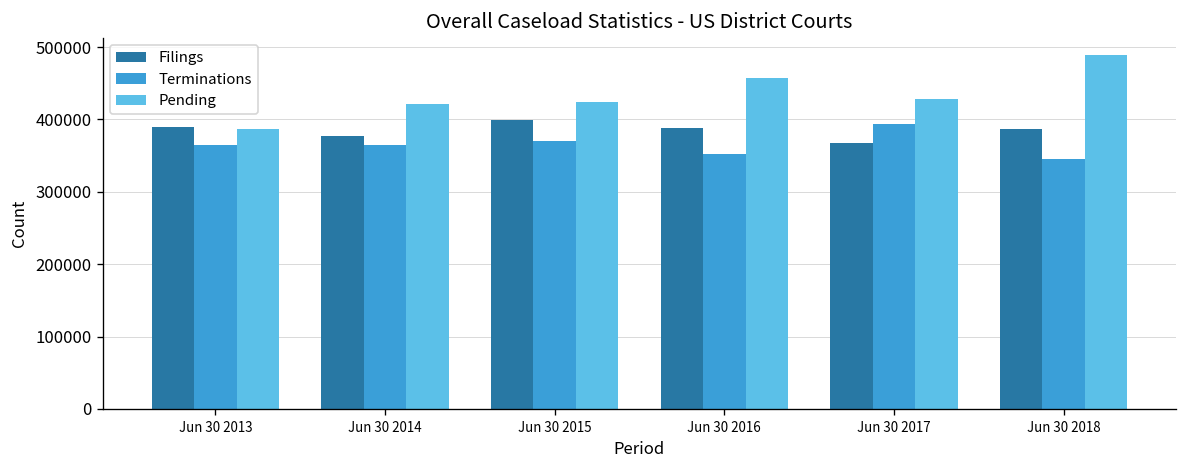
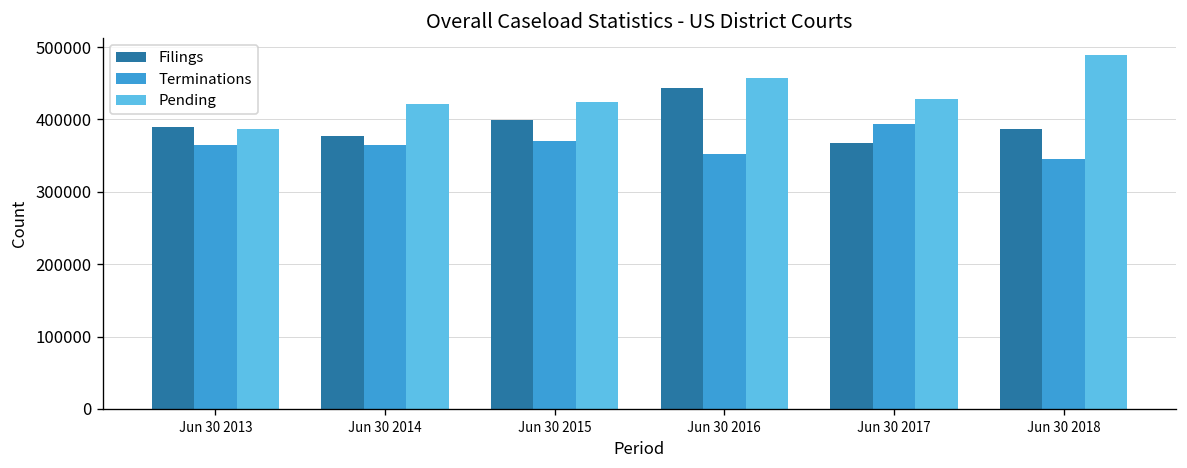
  {
    "Filings": {
      "Jun 30 2013": 390000,
      "Jun 30 2014": 380000,
      "Jun 30 2015": 400000,
-     "Jun 30 2016": 390000,
+     "Jun 30 2016": 440000,
      "Jun 30 2017": 370000,
      "Jun 30 2018": 390000
    }
  }
